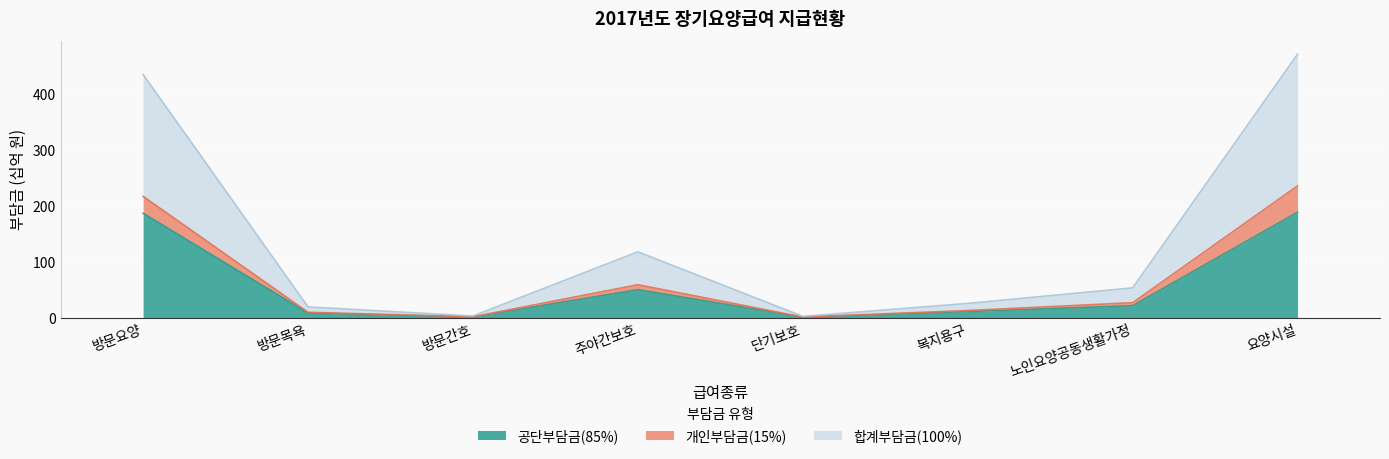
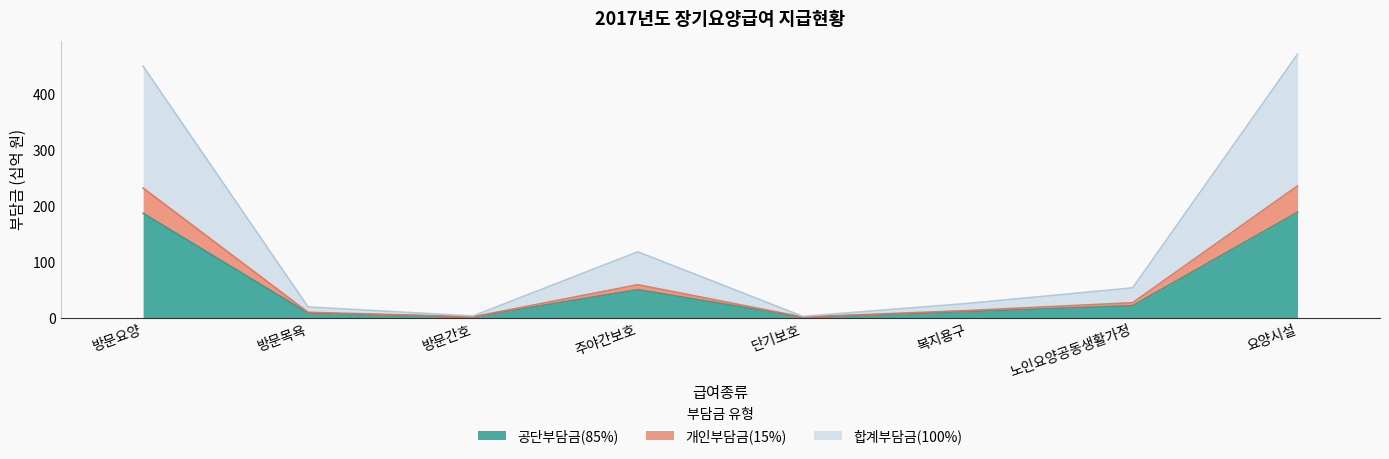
  {
    "공단부담금(85%)": {
      "방문요양": 190,
      "주야간보호": 50,
      "노인요양공동생활가정": 20,
      "요양시설": 190
    },
    "개인부담금(15%)": {
-     "방문요양": 30,
+     "방문요양": 50,
      "주야간보호": 10,
      "노인요양공동생활가정": 10,
      "요양시설": 50
    },
    "합계부담금(100%)": {
      "방문요양": 220,
      "방문목욕": 10,
      "주야간보호": 60,
      "복지용구": 10,
      "노인요양공동생활가정": 30,
      "요양시설": 240
    }
  }
